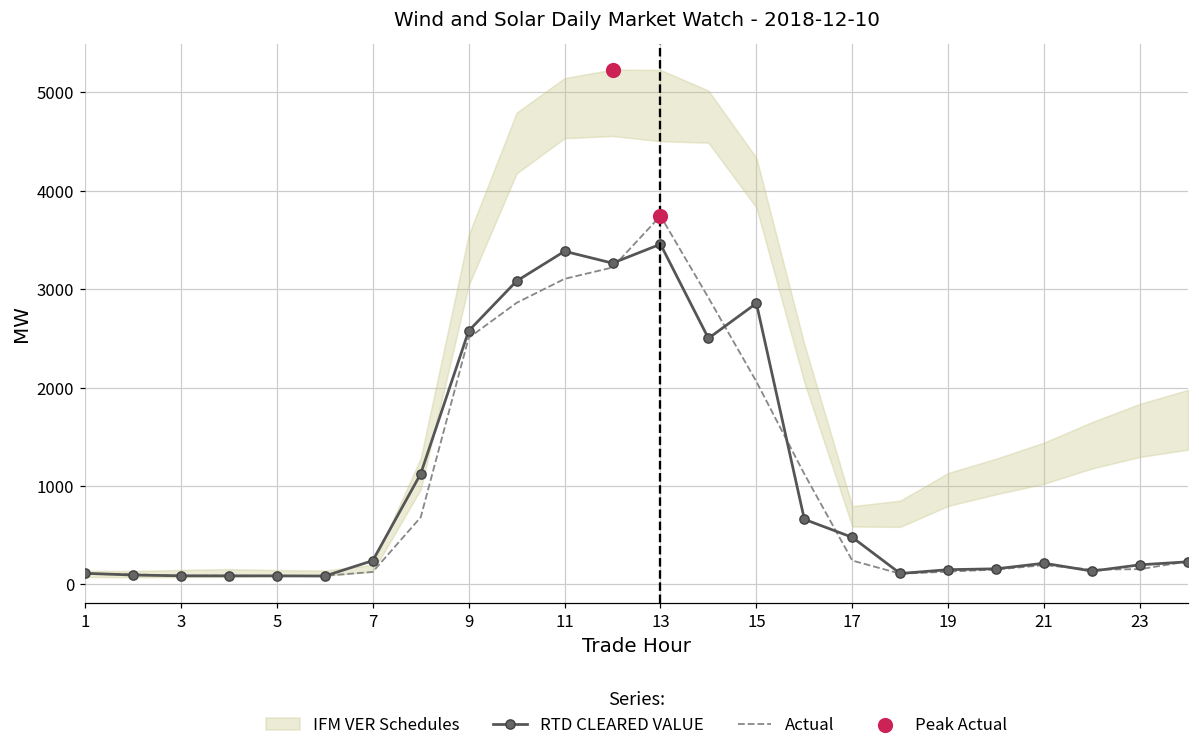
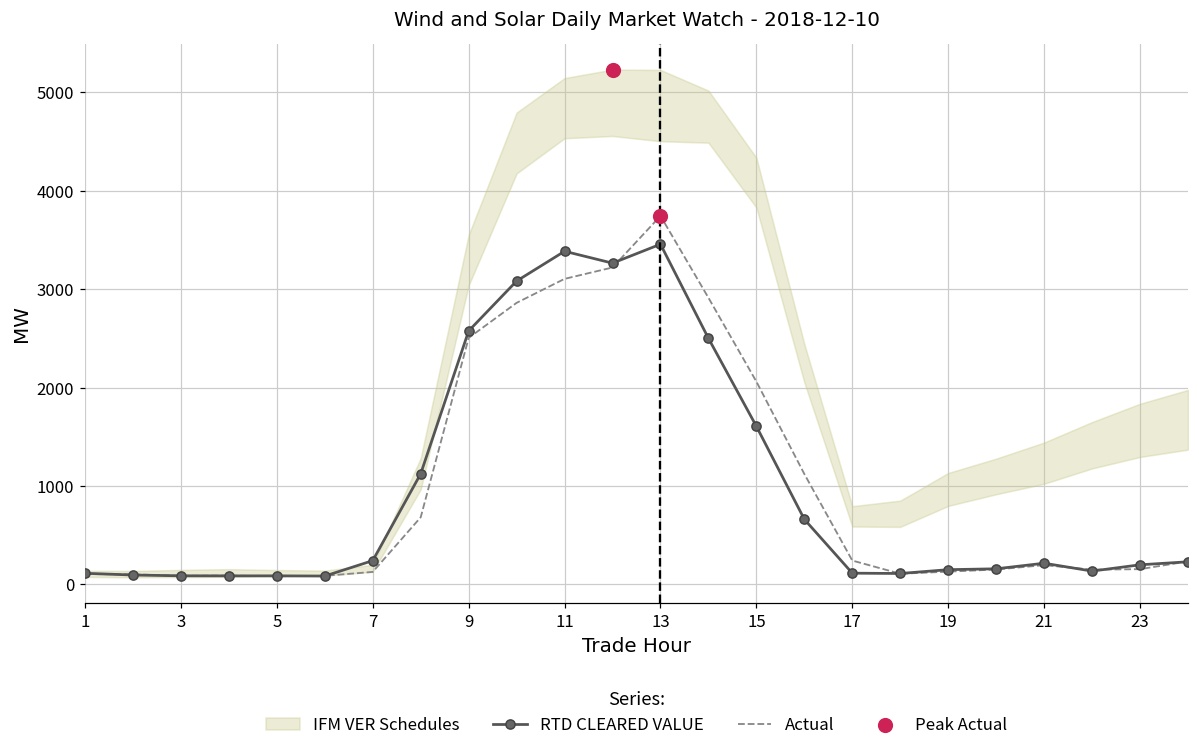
  {
    "RTD CLEARED VALUE": {
      "7": 200,
      "9": 2600,
      "11": 3400,
      "13": 3500,
-     "15": 2900,
-     "17": 500,
+     "15": 1600,
+     "17": 100,
      "23": 200
    },
    "Actual": {
      "7": 100,
      "9": 2500,
      "11": 3100,
      "15": 2100,
      "17": 200,
      "23": 200
    }
  }
